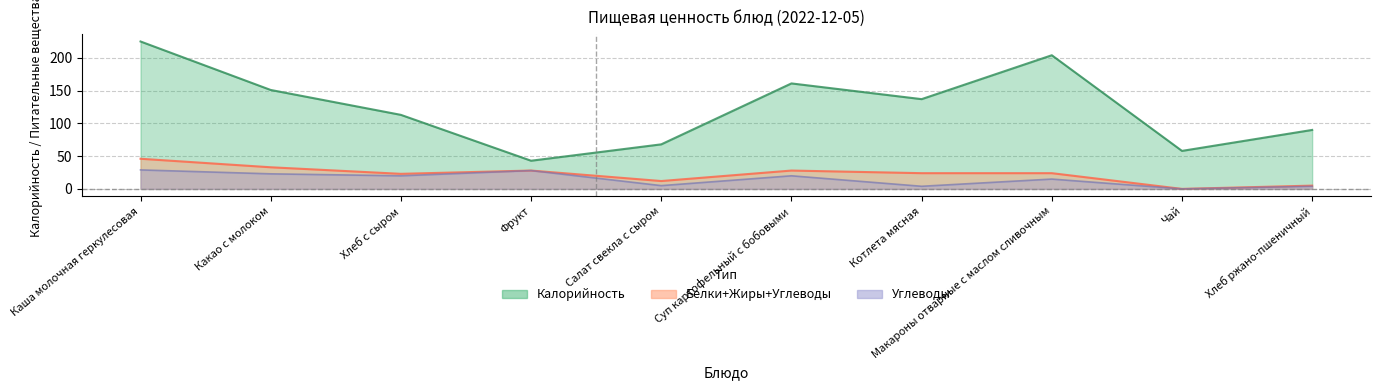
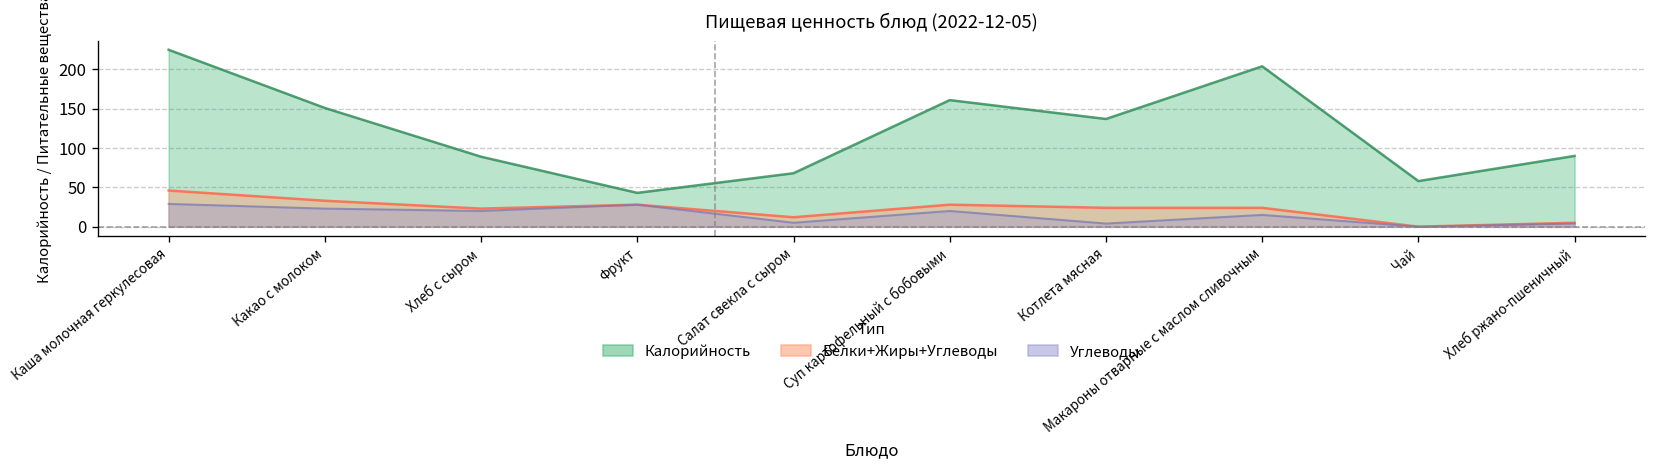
  {
    "Калорийность": {
      "Каша молочная геркулесовая": 230,
      "Какао с молоком": 150,
-     "Хлеб с сыром": 110,
+     "Хлеб с сыром": 90,
      "Фрукт": 40,
      "Салат свекла с сыром": 70,
      "Суп картофельный с бобовыми": 160,
      "Котлета мясная": 140,
      "Макароны отварные с маслом сливочным": 200,
      "Чай": 60,
      "Хлеб ржано-пшеничный": 90
    },
    "Белки+Жиры+Углеводы": {
      "Каша молочная геркулесовая": 50,
      "Какао с молоком": 30,
      "Салат свекла с сыром": 10,
      "Суп картофельный с бобовыми": 30,
      "Котлета мясная": 20,
      "Макароны отварные с маслом сливочным": 20
    },
    "Углеводы": {
      "Каша молочная геркулесовая": 30,
      "Какао с молоком": 20,
      "Салат свекла с сыром": 10,
      "Суп картофельный с бобовыми": 20,
      "Котлета мясная": 0,
      "Макароны отварные с маслом сливочным": 20
    }
  }
